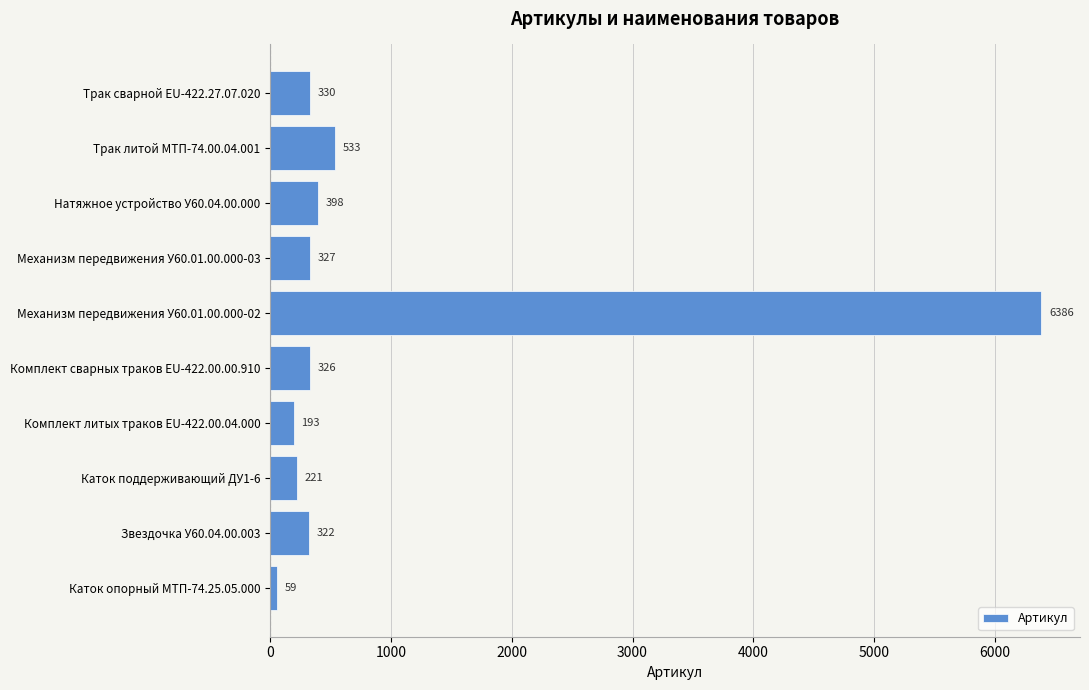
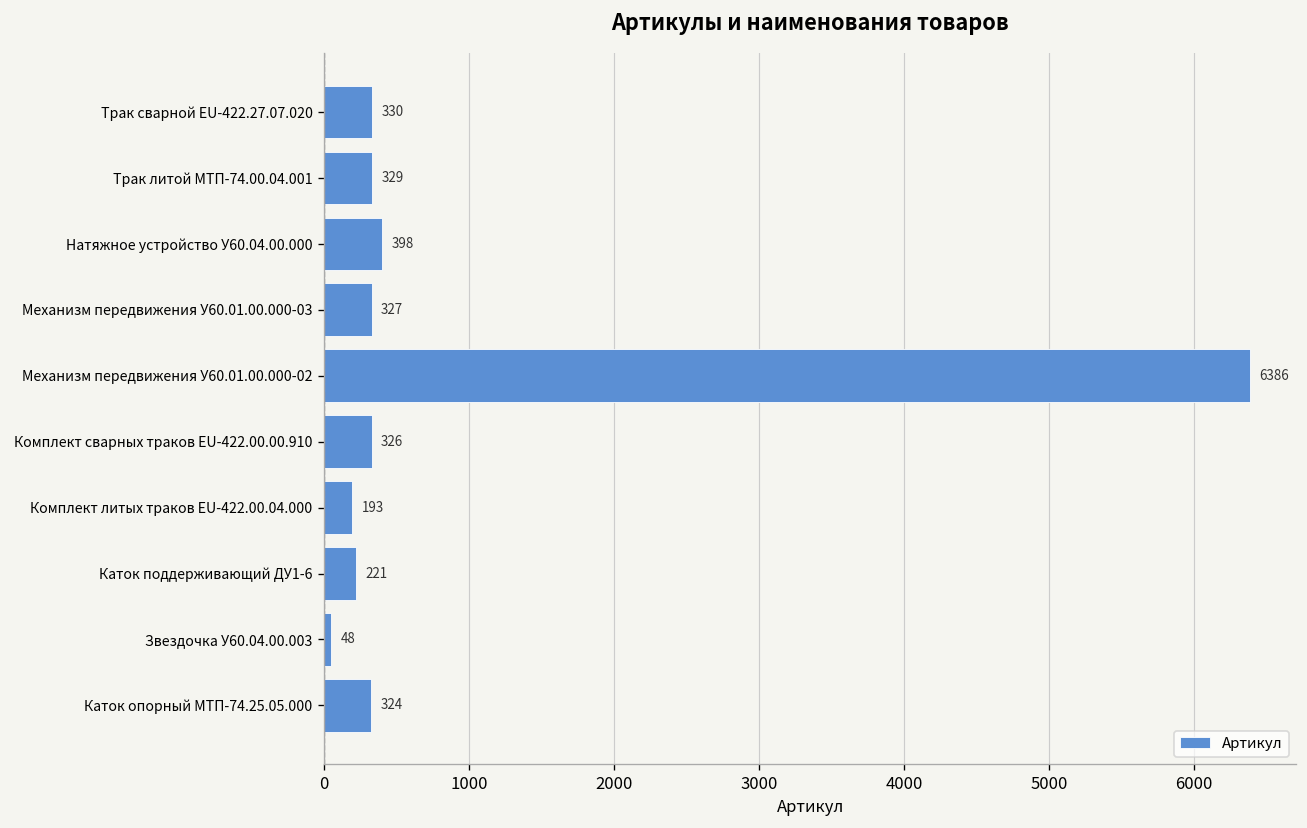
  {
    "Трак сварной EU-422.27.07.020": 330,
-   "Трак литой МТП-74.00.04.001": 533,
+   "Трак литой МТП-74.00.04.001": 329,
    "Натяжное устройство У60.04.00.000": 398,
    "Механизм передвижения У60.01.00.000-03": 327,
    "Механизм передвижения У60.01.00.000-02": 6386,
    "Комплект сварных траков EU-422.00.00.910": 326,
    "Комплект литых траков EU-422.00.04.000": 193,
    "Каток поддерживающий ДУ1-6": 221,
-   "Звездочка У60.04.00.003": 322,
-   "Каток опорный МТП-74.25.05.000": 59
+   "Звездочка У60.04.00.003": 48,
+   "Каток опорный МТП-74.25.05.000": 324
  }
